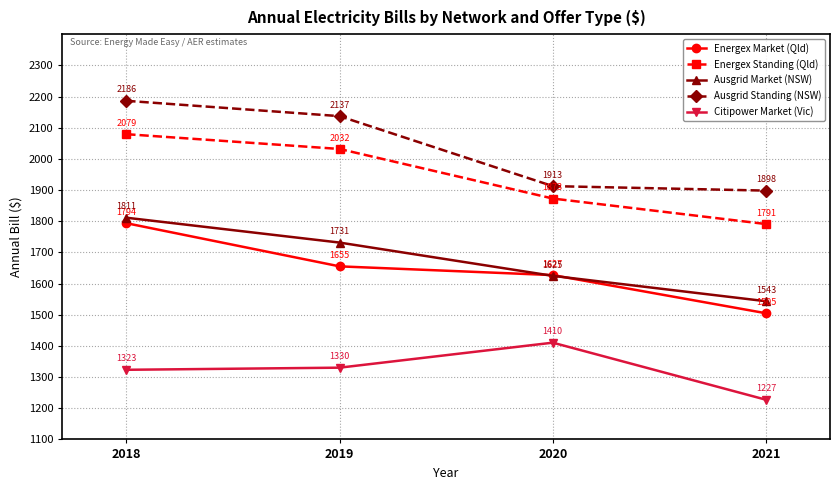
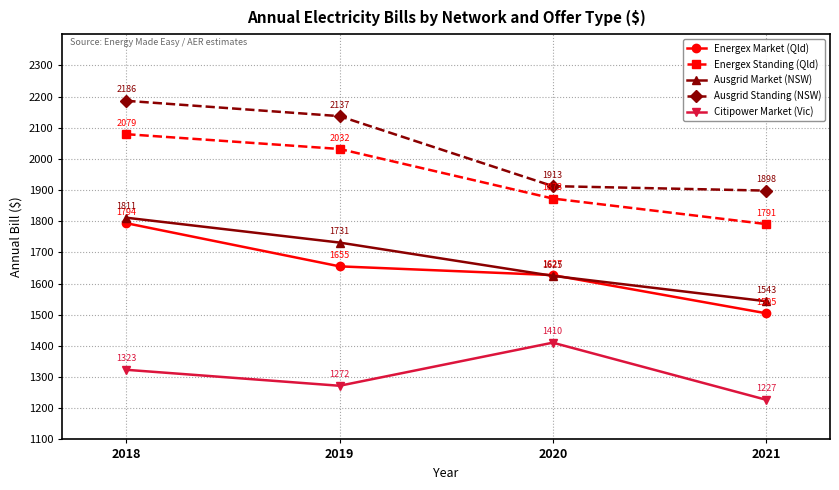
  {
    "Citipower Market (Vic)": {
      "2018": 1323,
-     "2019": 1330,
+     "2019": 1272,
      "2020": 1410,
      "2021": 1227
    }
  }
